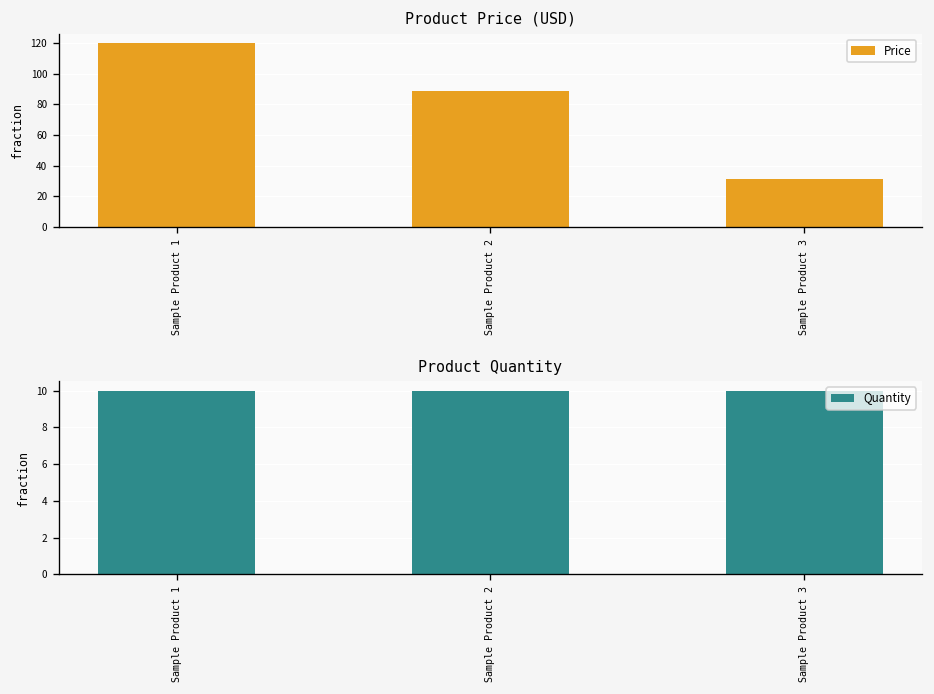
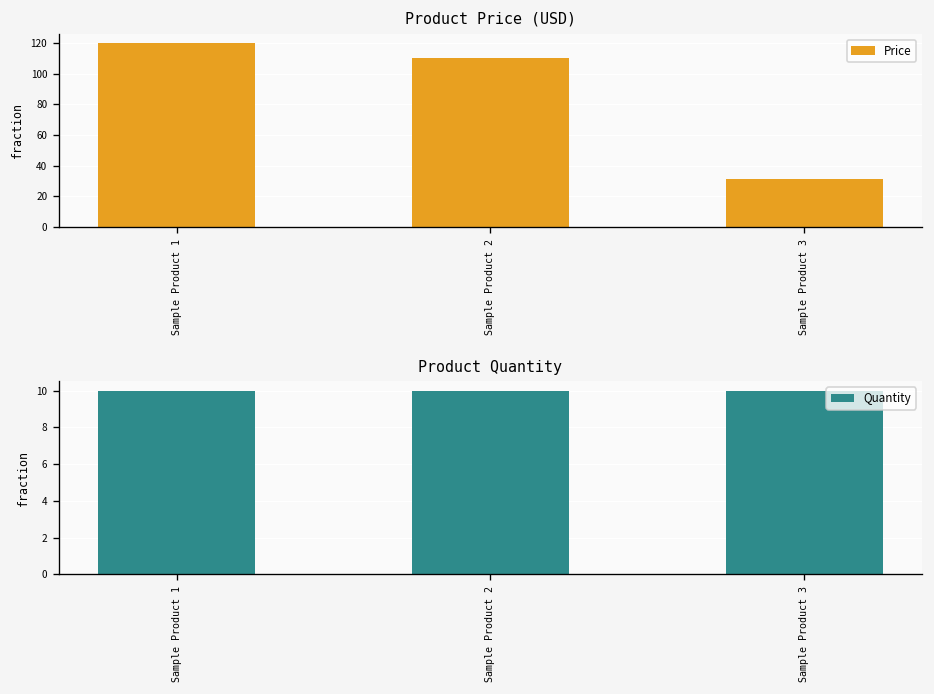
  {
    "Product Price (USD)": {
      "Sample Product 1": 120,
-     "Sample Product 2": 89,
+     "Sample Product 2": 110,
      "Sample Product 3": 31
    },
    "Product Quantity": {
      "Sample Product 1": 10.0,
      "Sample Product 2": 10.0,
      "Sample Product 3": 10.0
    }
  }
